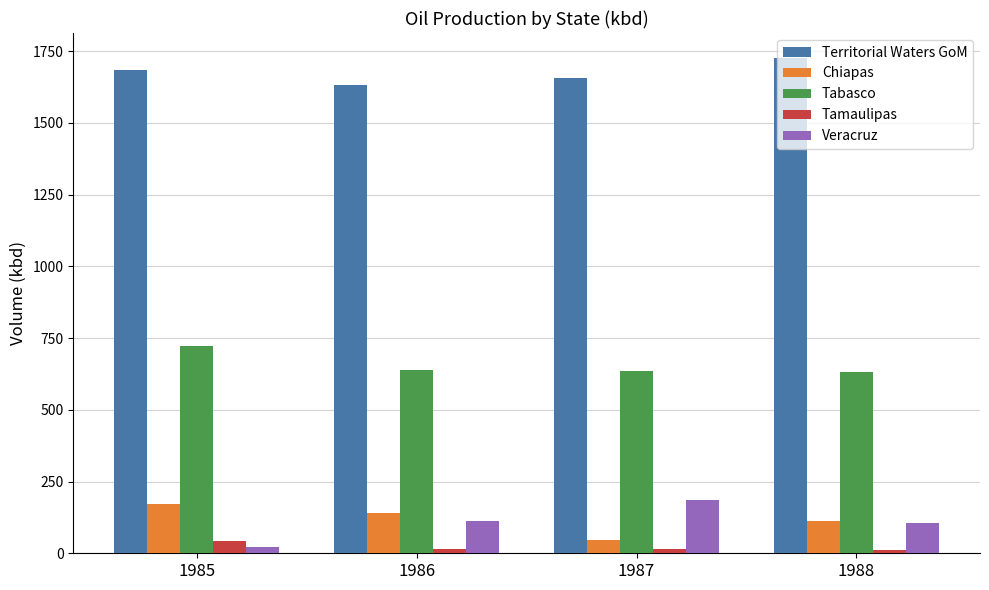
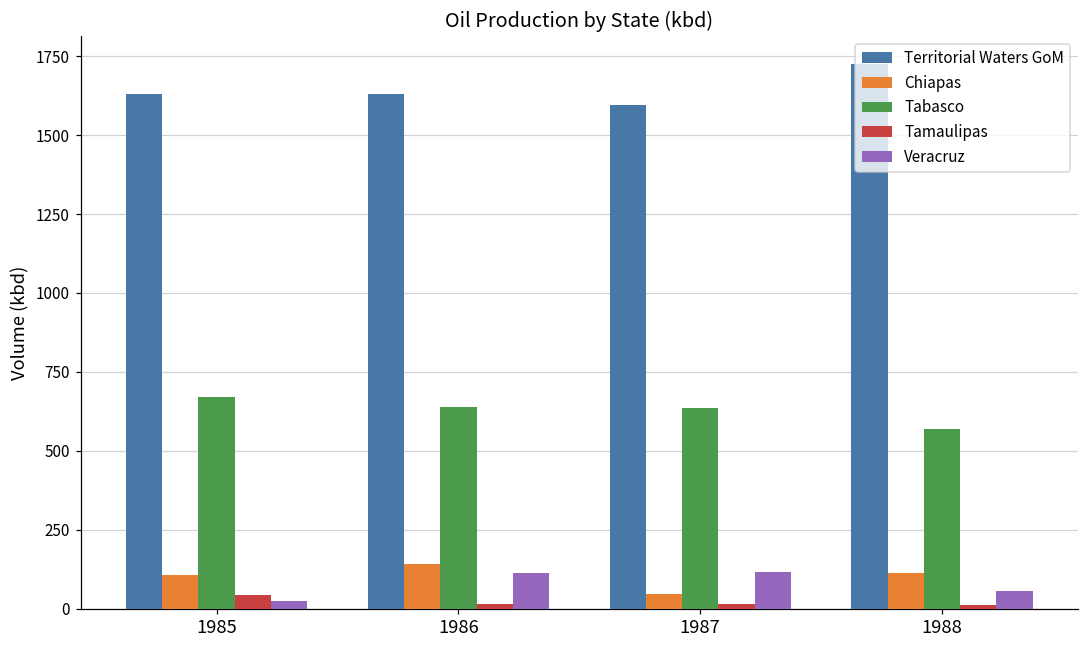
  {
    "Territorial Waters GoM": {
-     "1985": 1680,
+     "1985": 1630,
      "1986": 1630,
-     "1987": 1660
+     "1987": 1590
    },
    "Chiapas": {
-     "1985": 170,
+     "1985": 110,
      "1986": 140,
      "1987": 50,
      "1988": 110
    },
    "Tabasco": {
-     "1985": 720,
+     "1985": 670,
      "1986": 640,
      "1987": 640,
-     "1988": 630
+     "1988": 570
    },
    "Tamaulipas": {
      "1985": 40,
      "1986": 10,
      "1987": 10,
      "1988": 10
    },
    "Veracruz": {
      "1985": 20,
      "1986": 110,
-     "1987": 190,
-     "1988": 110
+     "1987": 120,
+     "1988": 60
    }
  }
